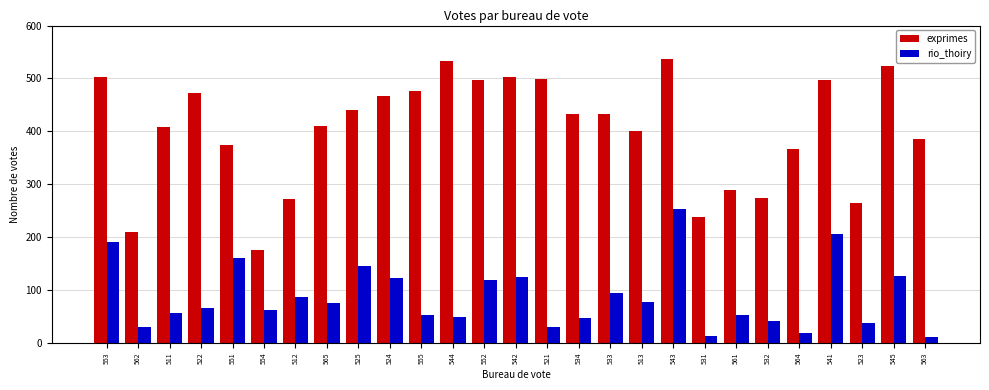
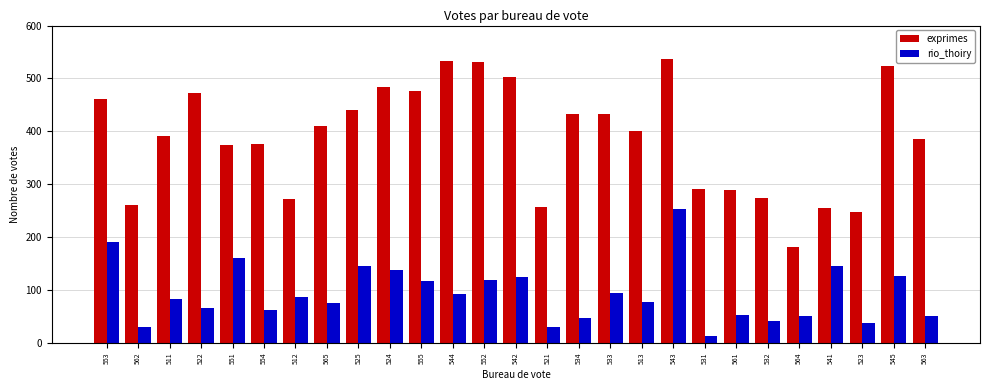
  {
    "exprimes": {
-     "553": 500,
-     "562": 210,
-     "511": 410,
+     "553": 460,
+     "562": 260,
+     "511": 390,
      "522": 470,
      "551": 380,
-     "554": 180,
+     "554": 380,
      "512": 270,
      "565": 410,
      "525": 440,
-     "524": 470,
+     "524": 480,
      "555": 480,
      "544": 530,
-     "552": 500,
+     "552": 530,
      "542": 500,
-     "521": 500,
+     "521": 260,
      "534": 430,
      "533": 430,
      "513": 400,
      "543": 540,
-     "531": 240,
+     "531": 290,
      "561": 290,
      "532": 270,
-     "564": 370,
-     "541": 500,
-     "523": 260,
+     "564": 180,
+     "541": 260,
+     "523": 250,
      "545": 520,
      "563": 390
    },
    "rio_thoiry": {
      "553": 190,
      "562": 30,
-     "511": 60,
+     "511": 80,
      "522": 70,
      "551": 160,
      "554": 60,
      "512": 90,
      "565": 80,
      "525": 150,
-     "524": 120,
-     "555": 50,
-     "544": 50,
+     "524": 140,
+     "555": 120,
+     "544": 90,
      "552": 120,
      "542": 130,
      "521": 30,
      "534": 50,
      "533": 90,
      "513": 80,
      "543": 250,
      "531": 10,
      "561": 50,
      "532": 40,
-     "564": 20,
-     "541": 210,
+     "564": 50,
+     "541": 150,
      "523": 40,
      "545": 130,
-     "563": 10
+     "563": 50
    }
  }
